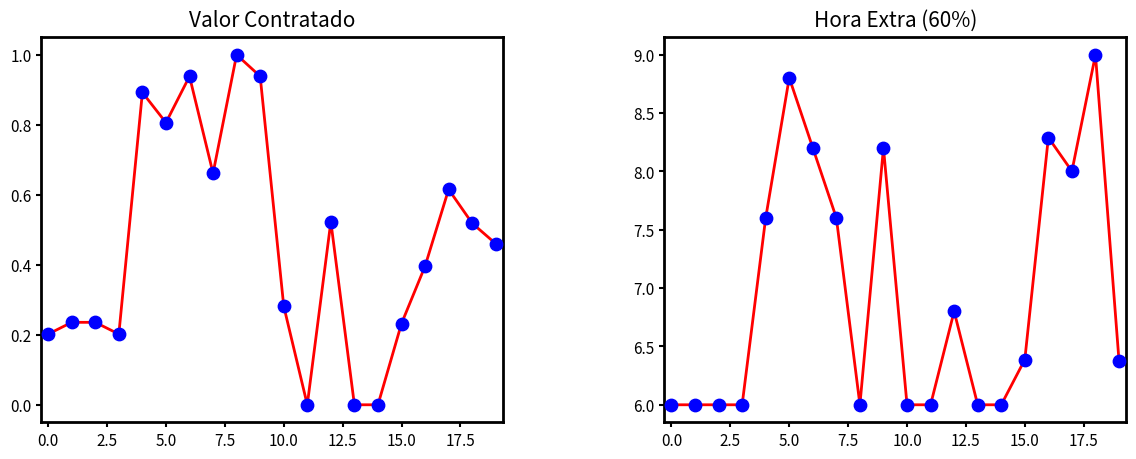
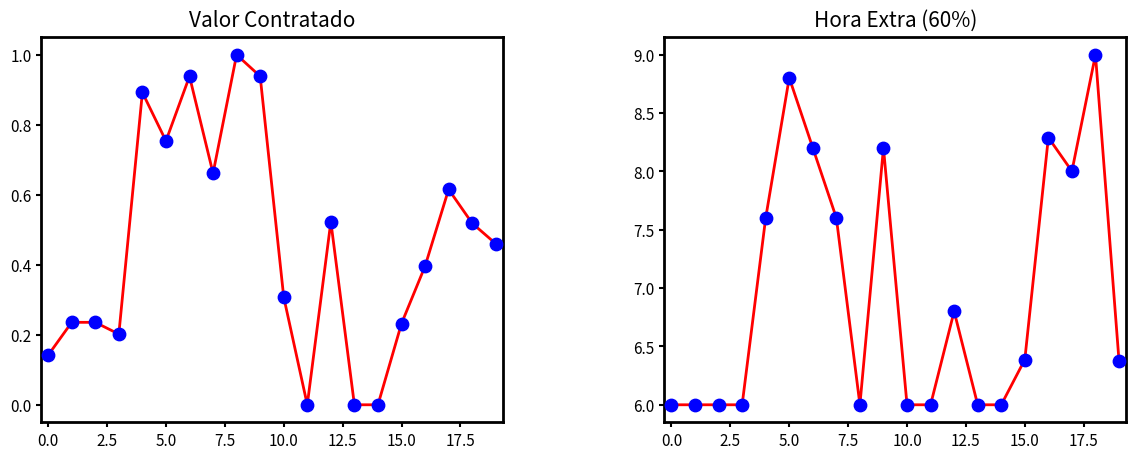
  {
    "Valor Contratado": {
-     "0.0": 0.20,
-     "5.0": 0.81,
-     "10.0": 0.28,
+     "0.0": 0.14,
+     "5.0": 0.75,
+     "10.0": 0.31,
      "15.0": 0.23
    },
    "Hora Extra (60%)": {
      "0.0": 6.00,
      "5.0": 8.80,
      "10.0": 6.00,
      "15.0": 6.39
    }
  }
